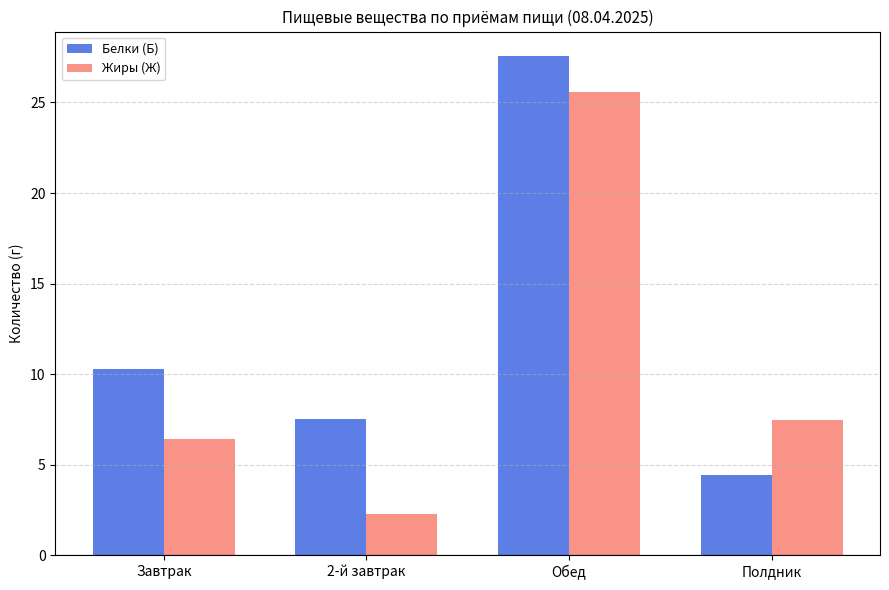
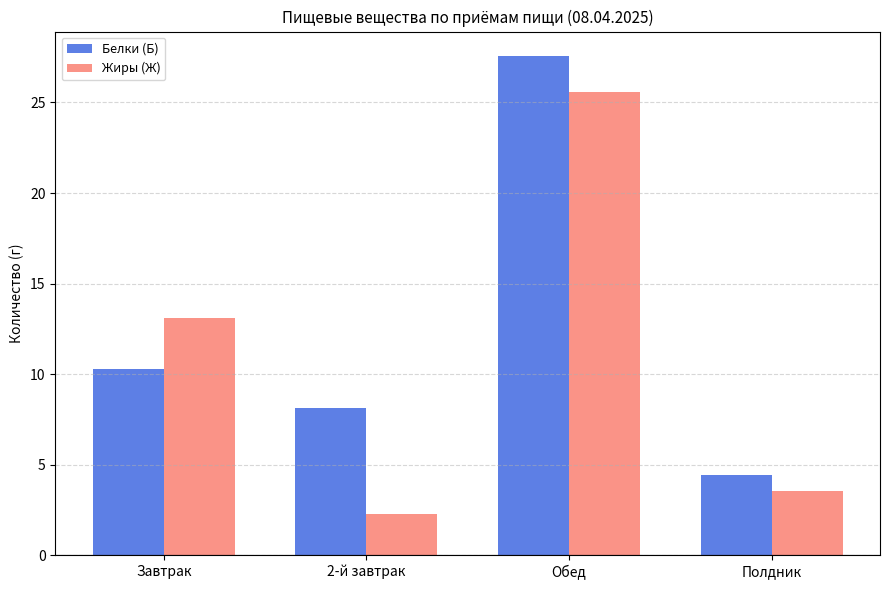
  {
    "Белки (Б)": {
      "Завтрак": 10.3,
-     "2-й завтрак": 7.5,
+     "2-й завтрак": 8.1,
      "Обед": 27.5,
      "Полдник": 4.5
    },
    "Жиры (Ж)": {
-     "Завтрак": 6.4,
+     "Завтрак": 13.1,
      "2-й завтрак": 2.3,
      "Обед": 25.6,
-     "Полдник": 7.5
+     "Полдник": 3.6
    }
  }
